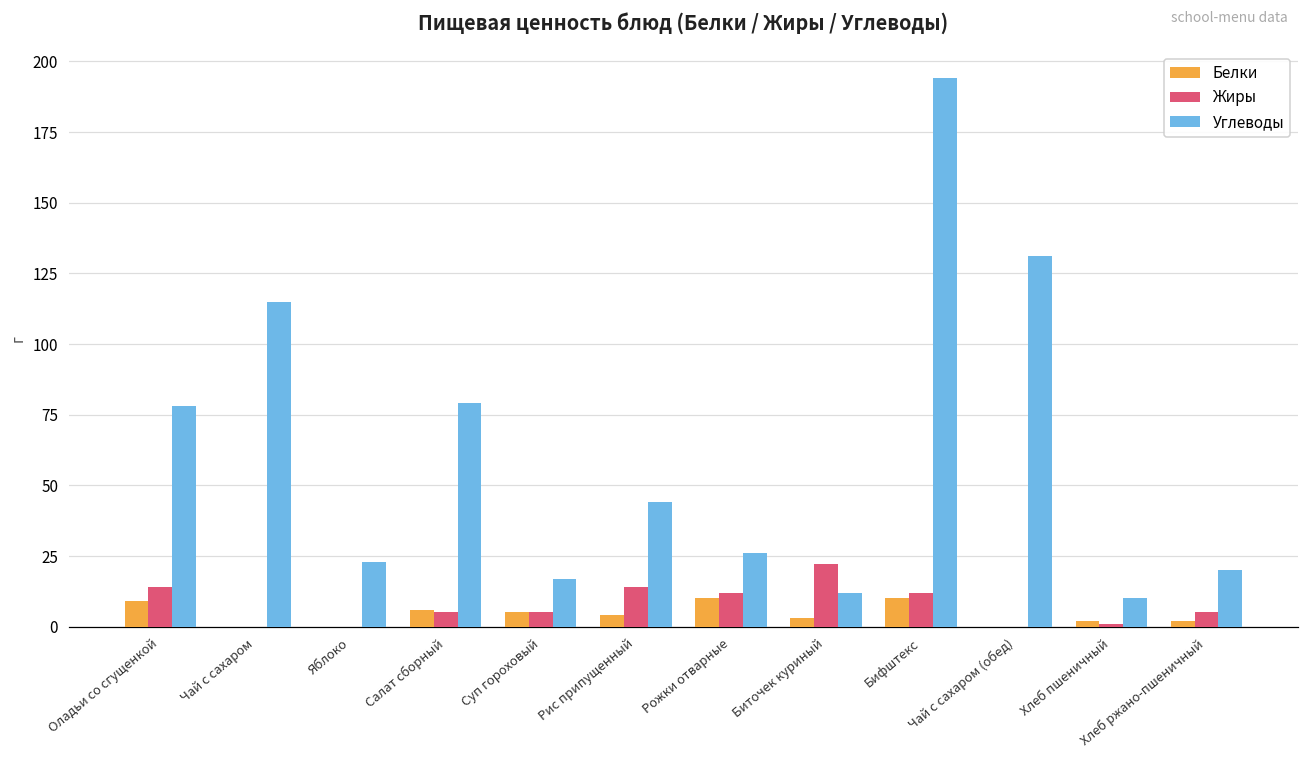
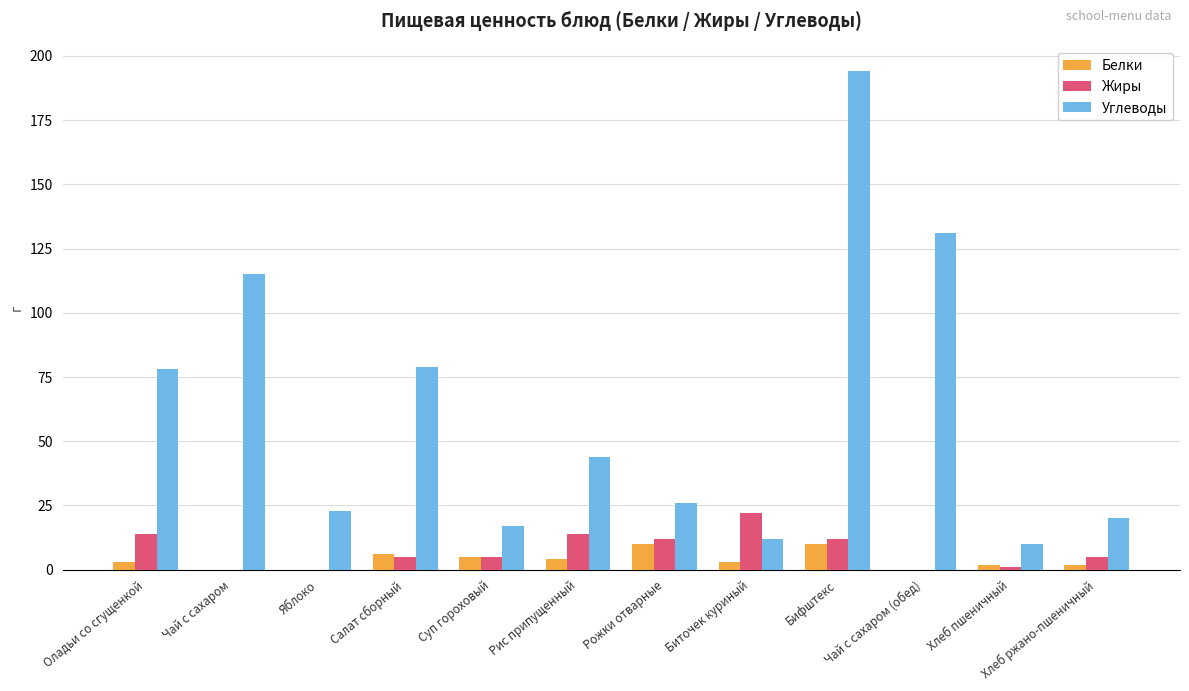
  {
    "Белки": {
-     "Оладьи со сгущенкой": 9,
+     "Оладьи со сгущенкой": 3,
      "Чай с сахаром": 0,
      "Яблоко": 0,
      "Салат сборный": 6,
      "Суп гороховый": 5,
      "Рис припущенный": 4,
      "Рожки отварные": 10,
      "Биточек куриный": 3,
      "Бифштекс": 10,
      "Чай с сахаром (обед)": 0,
      "Хлеб пшеничный": 2,
      "Хлеб ржано-пшеничный": 2
    },
    "Жиры": {
      "Оладьи со сгущенкой": 14,
      "Чай с сахаром": 0,
      "Яблоко": 0,
      "Салат сборный": 5,
      "Суп гороховый": 5,
      "Рис припущенный": 14,
      "Рожки отварные": 12,
      "Биточек куриный": 22,
      "Бифштекс": 12,
      "Чай с сахаром (обед)": 0,
      "Хлеб пшеничный": 1,
      "Хлеб ржано-пшеничный": 5
    },
    "Углеводы": {
      "Оладьи со сгущенкой": 78,
      "Чай с сахаром": 115,
      "Яблоко": 23,
      "Салат сборный": 79,
      "Суп гороховый": 17,
      "Рис припущенный": 44,
      "Рожки отварные": 26,
      "Биточек куриный": 12,
      "Бифштекс": 194,
      "Чай с сахаром (обед)": 131,
      "Хлеб пшеничный": 10,
      "Хлеб ржано-пшеничный": 20
    }
  }
